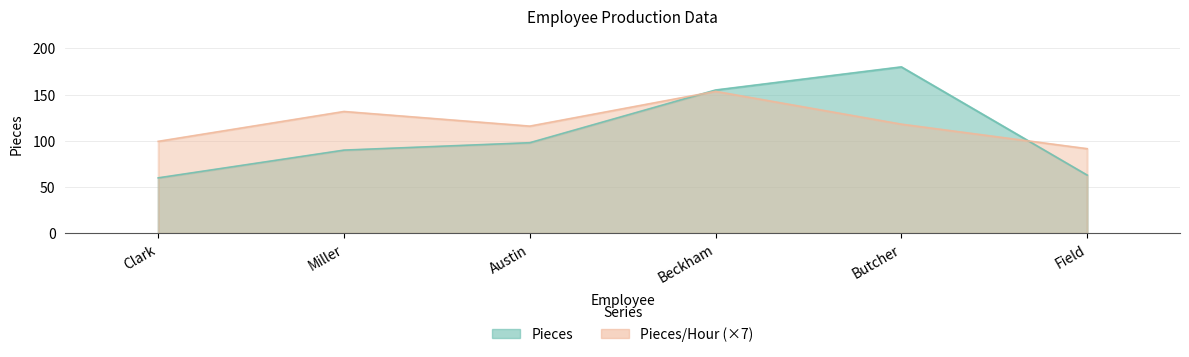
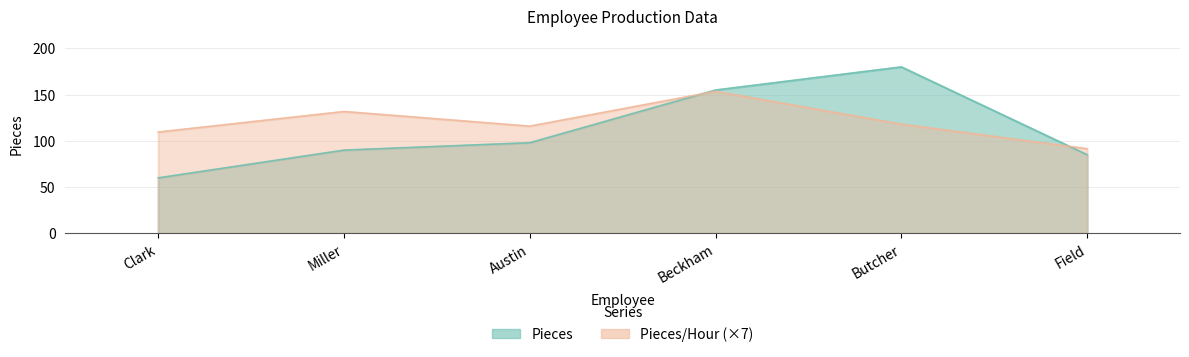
  {
    "Pieces": {
      "Clark": 60,
      "Miller": 90,
      "Austin": 100,
      "Butcher": 180,
-     "Field": 60
+     "Field": 90
    },
    "Pieces/Hour (×7)": {
-     "Clark": 100,
+     "Clark": 110,
      "Miller": 130,
      "Austin": 120,
      "Butcher": 120,
      "Field": 90
    }
  }
